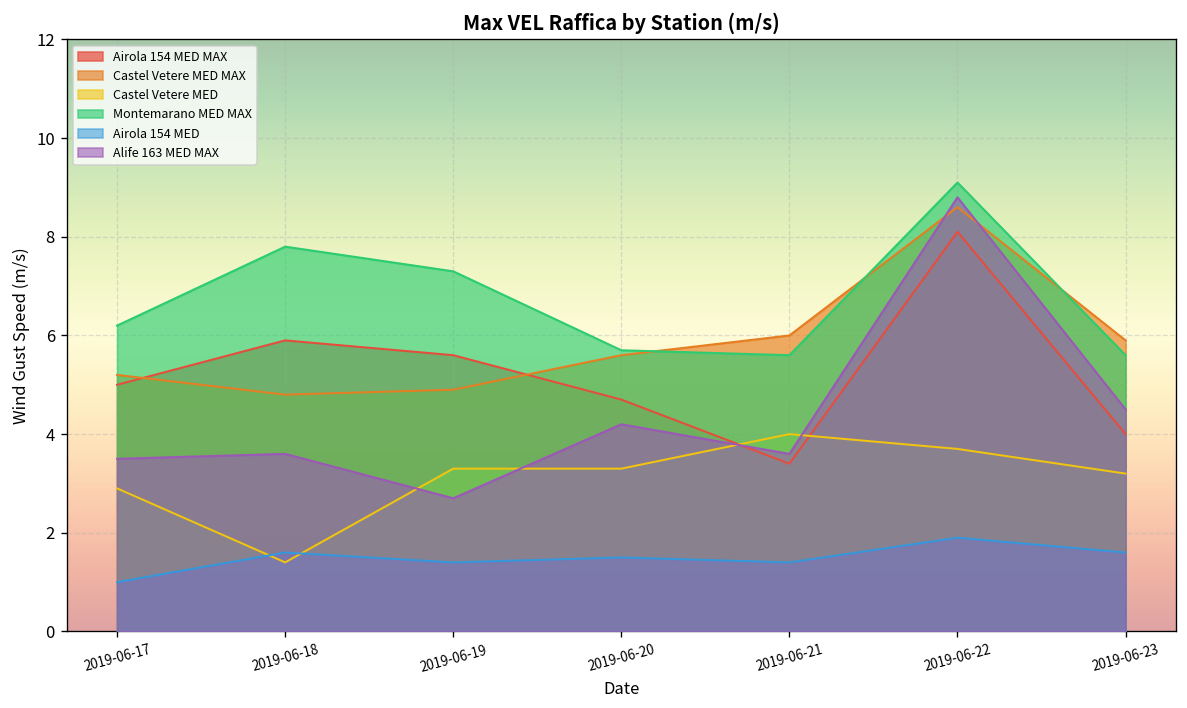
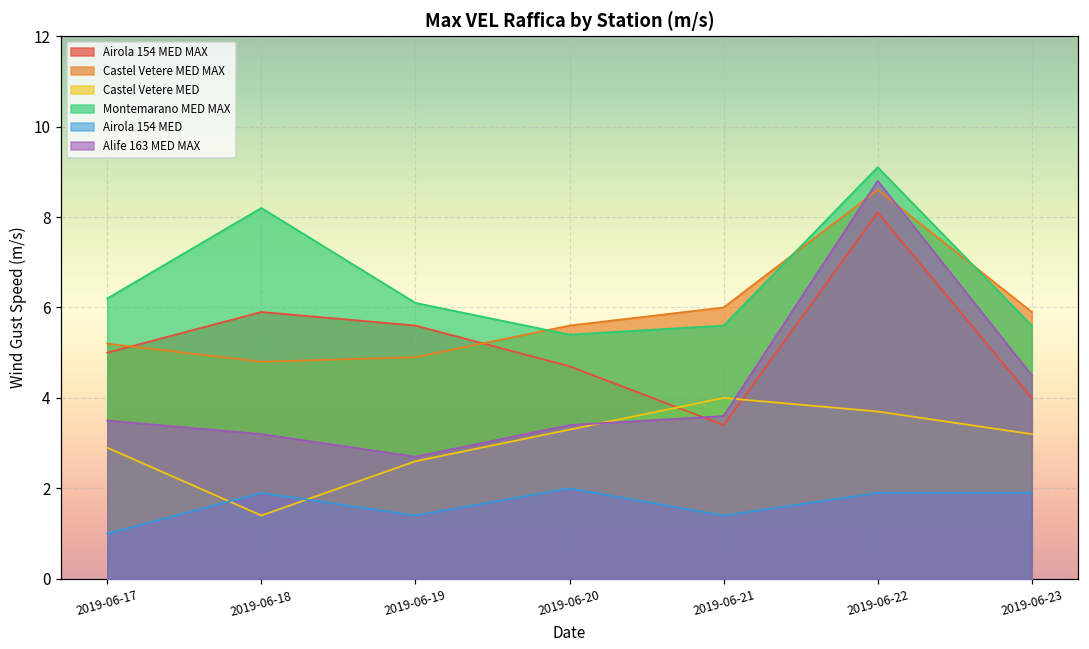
  {
    "Castel Vetere MED": {
      "2019-06-17": 2.9,
      "2019-06-18": 1.4,
-     "2019-06-19": 3.3,
+     "2019-06-19": 2.6,
      "2019-06-20": 3.3,
      "2019-06-21": 4.0,
      "2019-06-22": 3.7,
      "2019-06-23": 3.2
    },
    "Montemarano MED MAX": {
      "2019-06-17": 6.2,
-     "2019-06-18": 7.8,
-     "2019-06-19": 7.3,
-     "2019-06-20": 5.7,
+     "2019-06-18": 8.2,
+     "2019-06-19": 6.1,
+     "2019-06-20": 5.4,
      "2019-06-21": 5.6,
      "2019-06-22": 9.1,
      "2019-06-23": 5.6
    },
    "Airola 154 MED": {
      "2019-06-17": 1.0,
-     "2019-06-18": 1.6,
+     "2019-06-18": 1.9,
      "2019-06-19": 1.4,
-     "2019-06-20": 1.5,
+     "2019-06-20": 2.0,
      "2019-06-21": 1.4,
      "2019-06-22": 1.9,
-     "2019-06-23": 1.6
+     "2019-06-23": 1.9
    },
    "Alife 163 MED MAX": {
      "2019-06-17": 3.5,
-     "2019-06-18": 3.6,
+     "2019-06-18": 3.2,
      "2019-06-19": 2.7,
-     "2019-06-20": 4.2,
+     "2019-06-20": 3.4,
      "2019-06-21": 3.6,
      "2019-06-22": 8.8,
      "2019-06-23": 4.5
    }
  }
